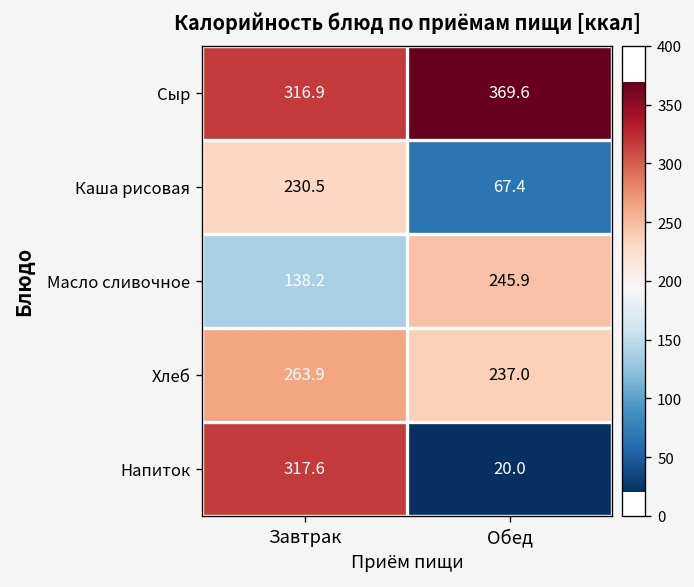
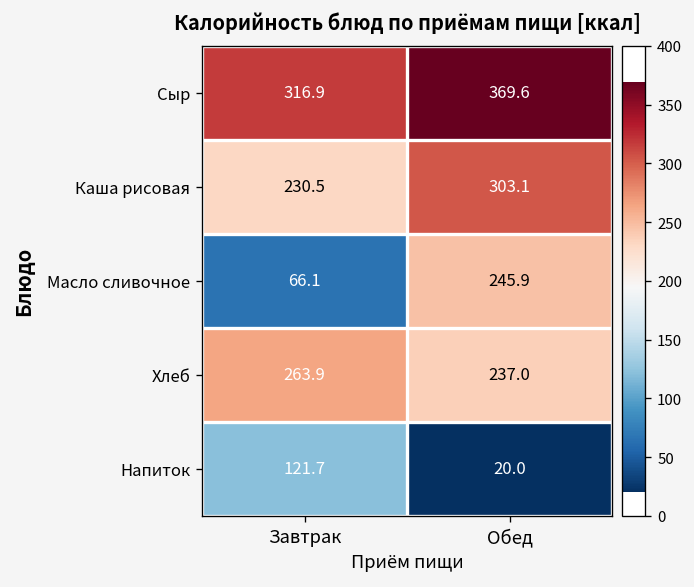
  {
    "Сыр": {
      "Завтрак": 316.9,
      "Обед": 369.6
    },
    "Каша рисовая": {
      "Завтрак": 230.5,
-     "Обед": 67.4
+     "Обед": 303.1
    },
    "Масло сливочное": {
-     "Завтрак": 138.2,
+     "Завтрак": 66.1,
      "Обед": 245.9
    },
    "Хлеб": {
      "Завтрак": 263.9,
      "Обед": 237.0
    },
    "Напиток": {
-     "Завтрак": 317.6,
+     "Завтрак": 121.7,
      "Обед": 20.0
    }
  }
